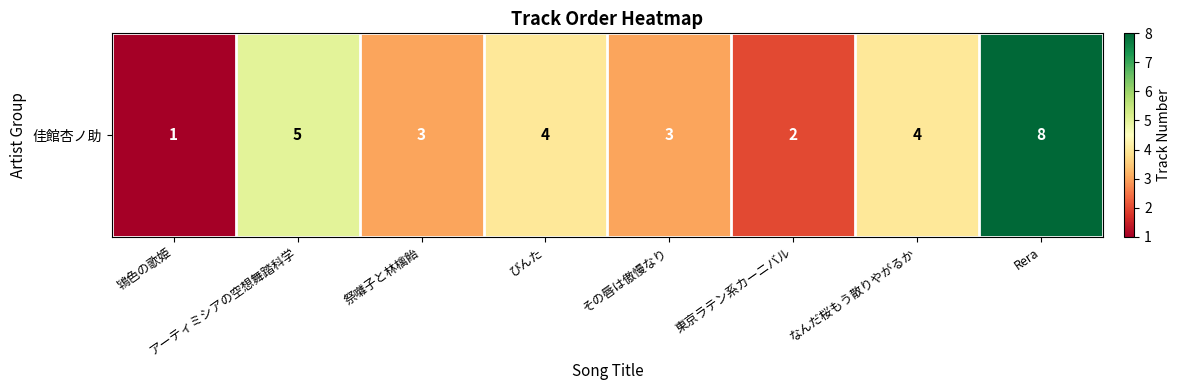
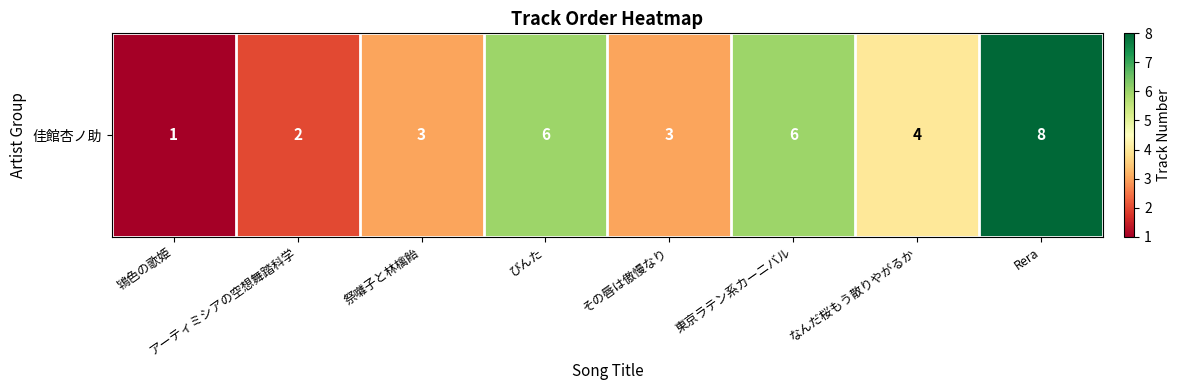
  {
    "佳館杏ノ助": {
      "鴇色の歌姫": 1,
-     "アーティミシアの空想舞踏科学": 5,
+     "アーティミシアの空想舞踏科学": 2,
      "祭囃子と林檎飴": 3,
-     "びんた": 4,
+     "びんた": 6,
      "その唇は傲慢なり": 3,
-     "東京ラテン系カーニバル": 2,
+     "東京ラテン系カーニバル": 6,
      "なんだ桜もう散りやがるか": 4,
      "Rera": 8
    }
  }
